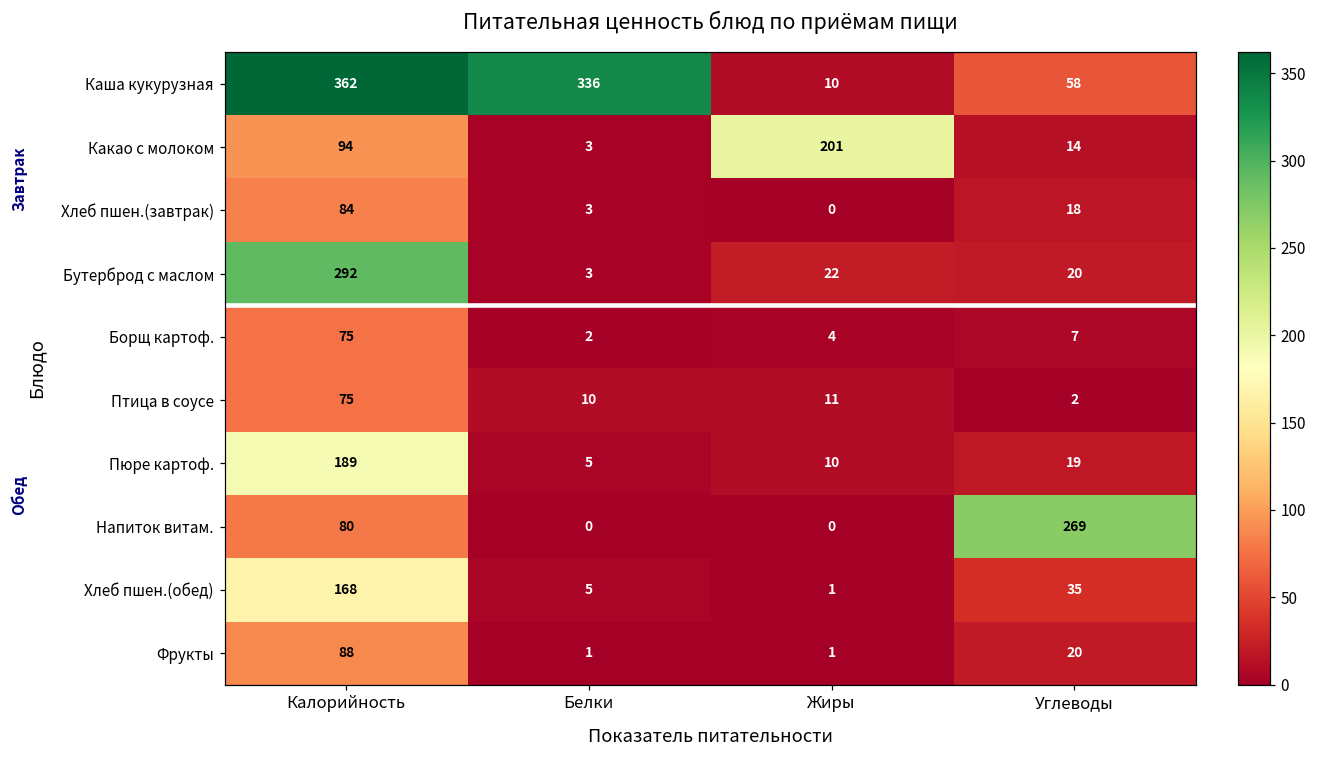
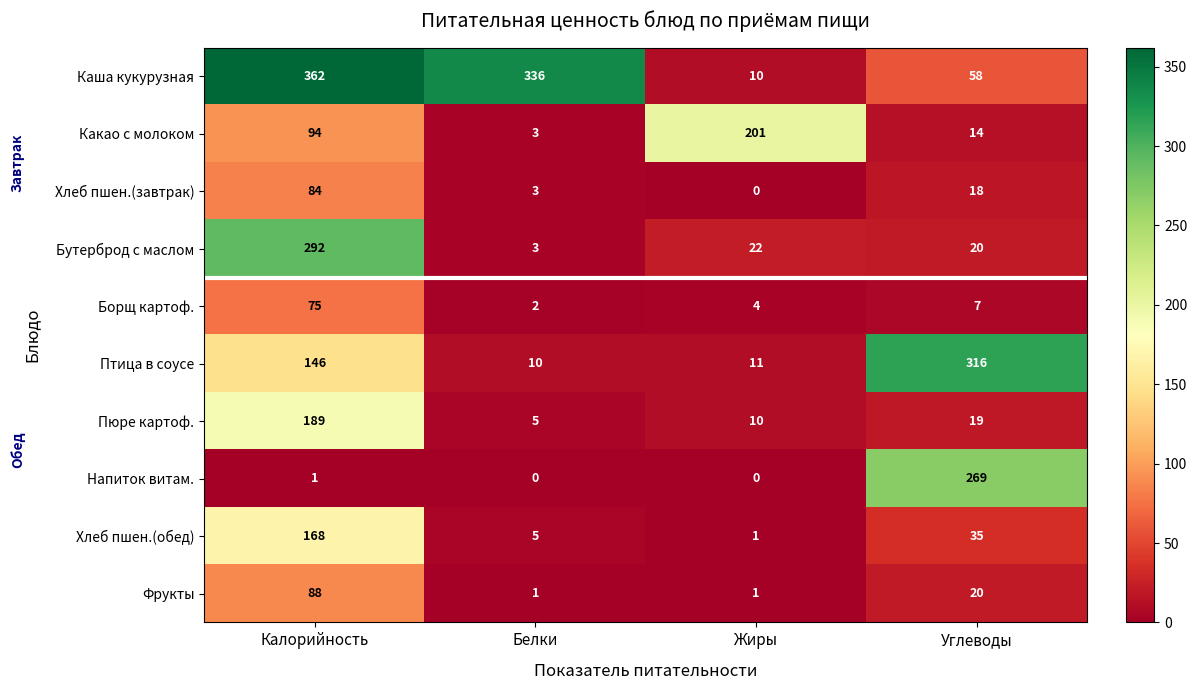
  {
    "Каша кукурузная": {
      "Калорийность": 362,
      "Белки": 336,
      "Жиры": 10,
      "Углеводы": 58
    },
    "Какао с молоком": {
      "Калорийность": 94,
      "Белки": 3,
      "Жиры": 201,
      "Углеводы": 14
    },
    "Хлеб пшен.(завтрак)": {
      "Калорийность": 84,
      "Белки": 3,
      "Жиры": 0,
      "Углеводы": 18
    },
    "Бутерброд с маслом": {
      "Калорийность": 292,
      "Белки": 3,
      "Жиры": 22,
      "Углеводы": 20
    },
    "Борщ картоф.": {
      "Калорийность": 75,
      "Белки": 2,
      "Жиры": 4,
      "Углеводы": 7
    },
    "Птица в соусе": {
-     "Калорийность": 75,
+     "Калорийность": 146,
      "Белки": 10,
      "Жиры": 11,
-     "Углеводы": 2
+     "Углеводы": 316
    },
    "Пюре картоф.": {
      "Калорийность": 189,
      "Белки": 5,
      "Жиры": 10,
      "Углеводы": 19
    },
    "Напиток витам.": {
-     "Калорийность": 80,
+     "Калорийность": 1,
      "Белки": 0,
      "Жиры": 0,
      "Углеводы": 269
    },
    "Хлеб пшен.(обед)": {
      "Калорийность": 168,
      "Белки": 5,
      "Жиры": 1,
      "Углеводы": 35
    },
    "Фрукты": {
      "Калорийность": 88,
      "Белки": 1,
      "Жиры": 1,
      "Углеводы": 20
    }
  }
